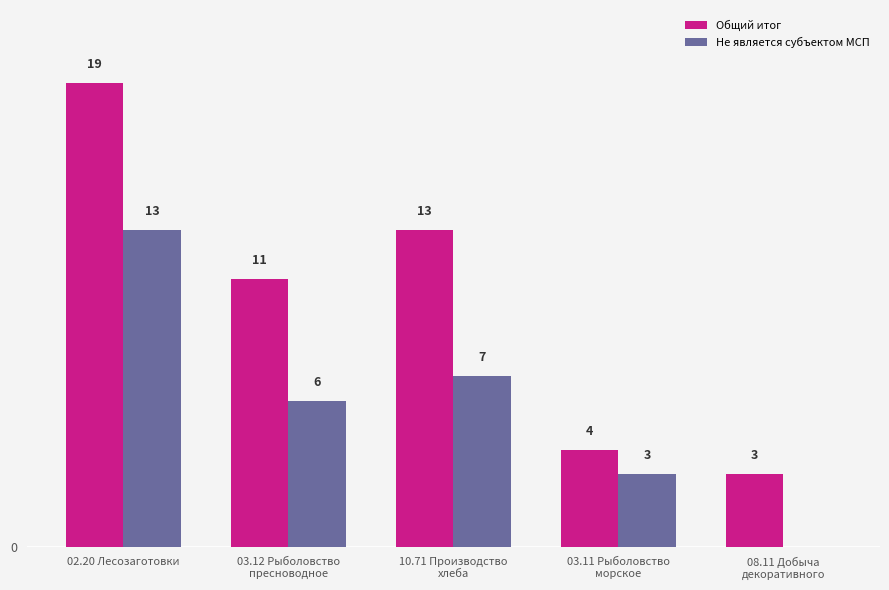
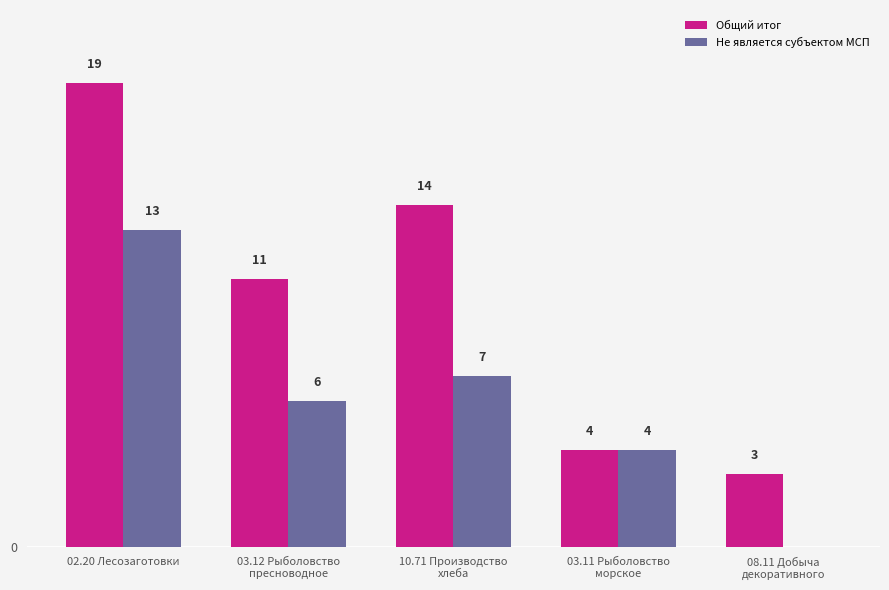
  {
    "Общий итог": {
      "02.20 Лесозаготовки": 19,
      "03.12 Рыболовство пресноводное": 11,
-     "10.71 Производство хлеба": 13,
+     "10.71 Производство хлеба": 14,
      "03.11 Рыболовство морское": 4,
      "08.11 Добыча декоративного": 3
    },
    "Не является субъектом МСП": {
      "02.20 Лесозаготовки": 13,
      "03.12 Рыболовство пресноводное": 6,
      "10.71 Производство хлеба": 7,
-     "03.11 Рыболовство морское": 3
+     "03.11 Рыболовство морское": 4
    }
  }
